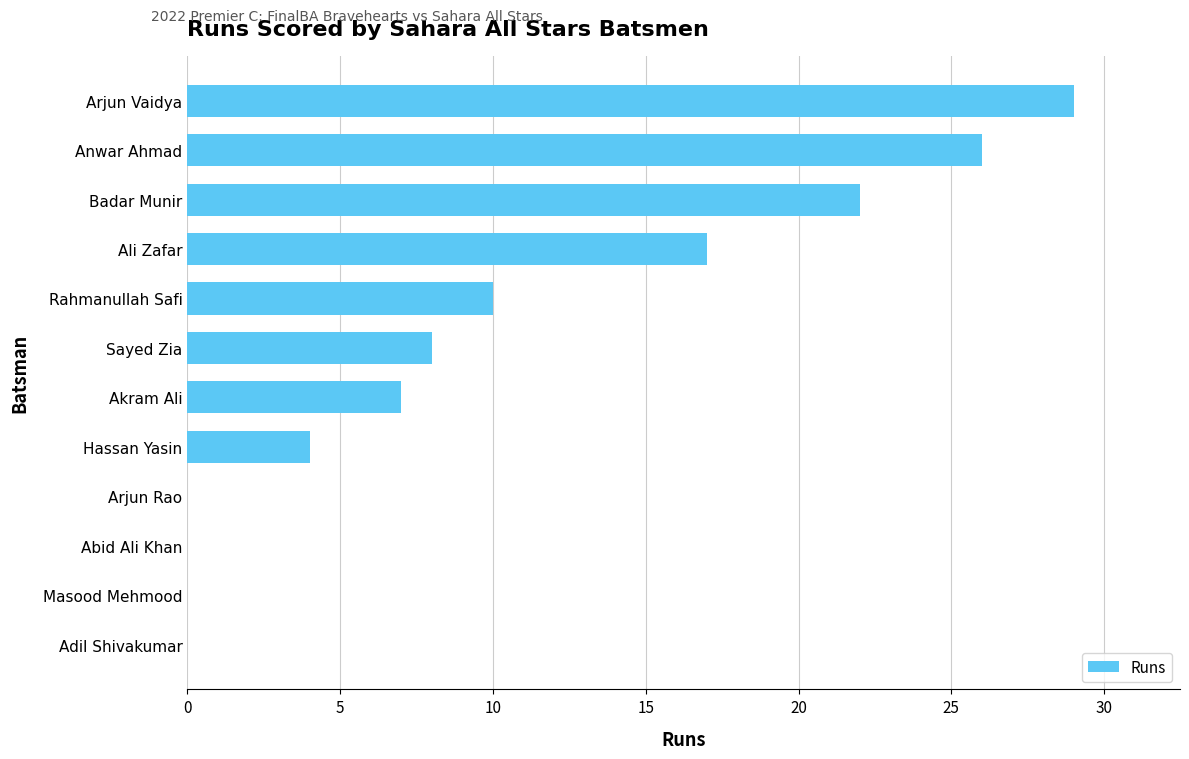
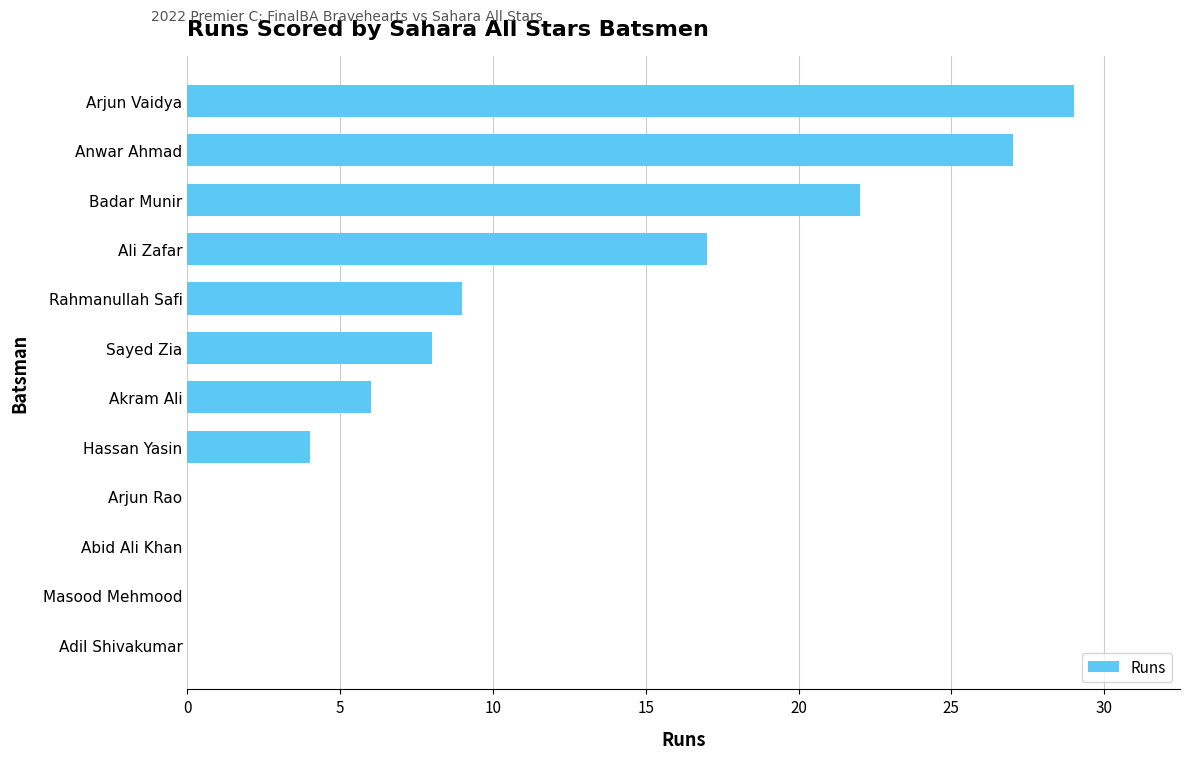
  {
    "Arjun Vaidya": 29,
-   "Anwar Ahmad": 26,
+   "Anwar Ahmad": 27,
    "Badar Munir": 22,
    "Ali Zafar": 17,
-   "Rahmanullah Safi": 10,
+   "Rahmanullah Safi": 9,
    "Sayed Zia": 8,
-   "Akram Ali": 7,
+   "Akram Ali": 6,
    "Hassan Yasin": 4,
    "Arjun Rao": 0,
    "Abid Ali Khan": 0,
    "Masood Mehmood": 0,
    "Adil Shivakumar": 0
  }
